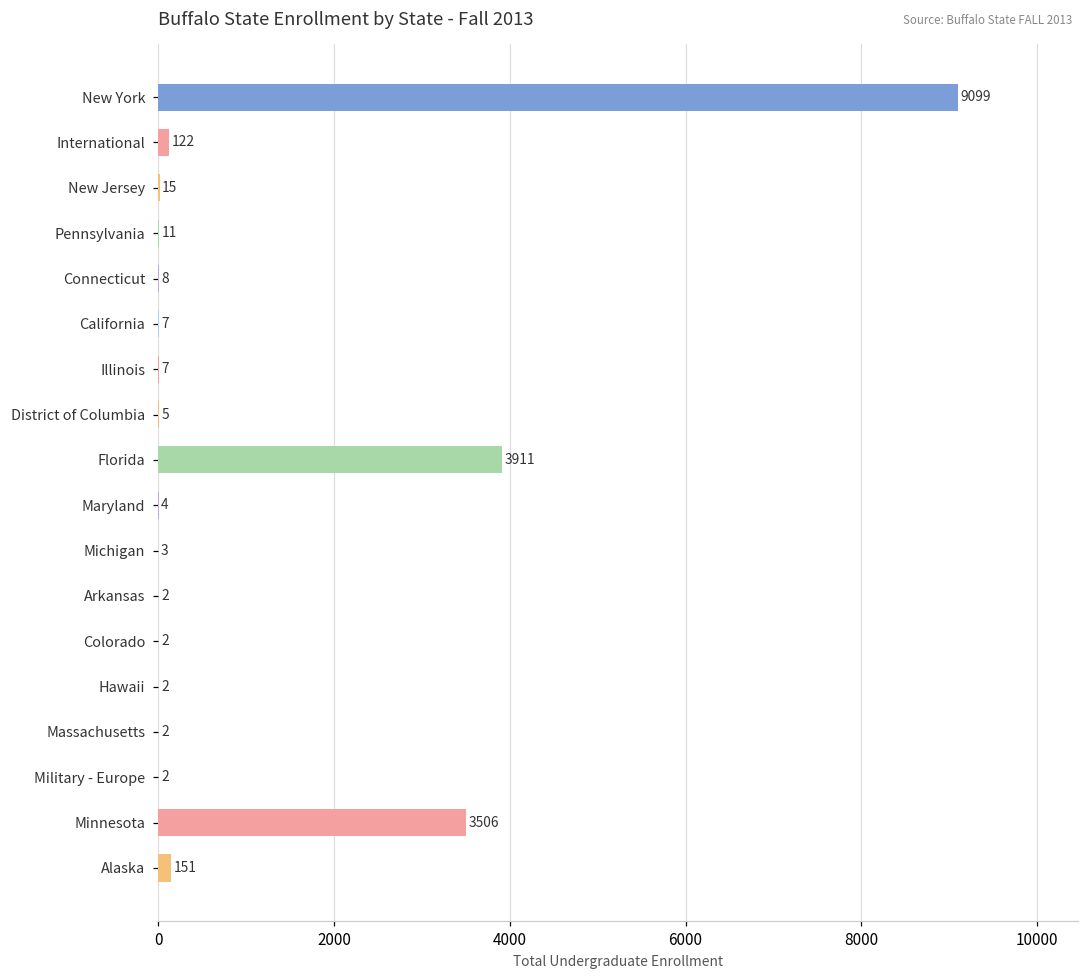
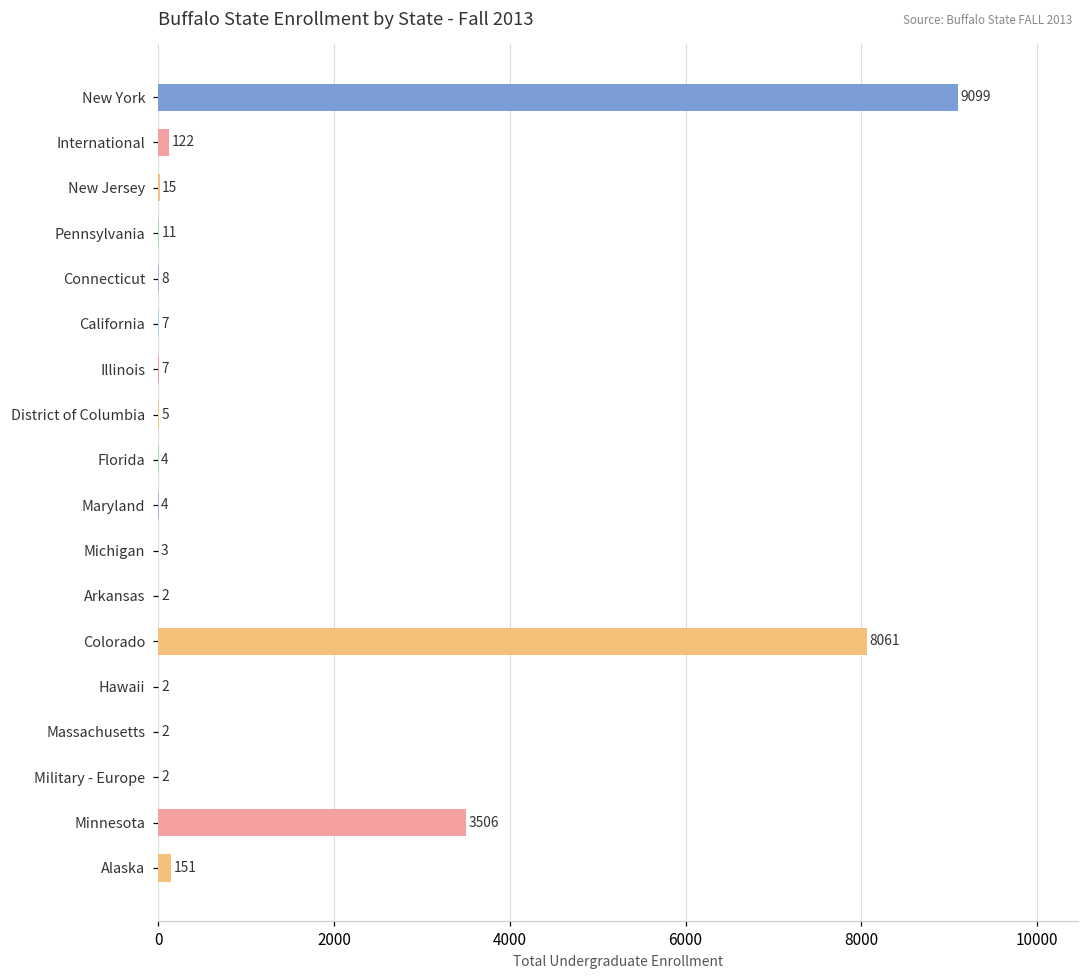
  {
    "New York": 9099,
    "International": 122,
    "New Jersey": 15,
    "Pennsylvania": 11,
    "Connecticut": 8,
    "California": 7,
    "Illinois": 7,
    "District of Columbia": 5,
-   "Florida": 3911,
+   "Florida": 4,
    "Maryland": 4,
    "Michigan": 3,
    "Arkansas": 2,
-   "Colorado": 2,
+   "Colorado": 8061,
    "Hawaii": 2,
    "Massachusetts": 2,
    "Military - Europe": 2,
    "Minnesota": 3506,
    "Alaska": 151
  }
